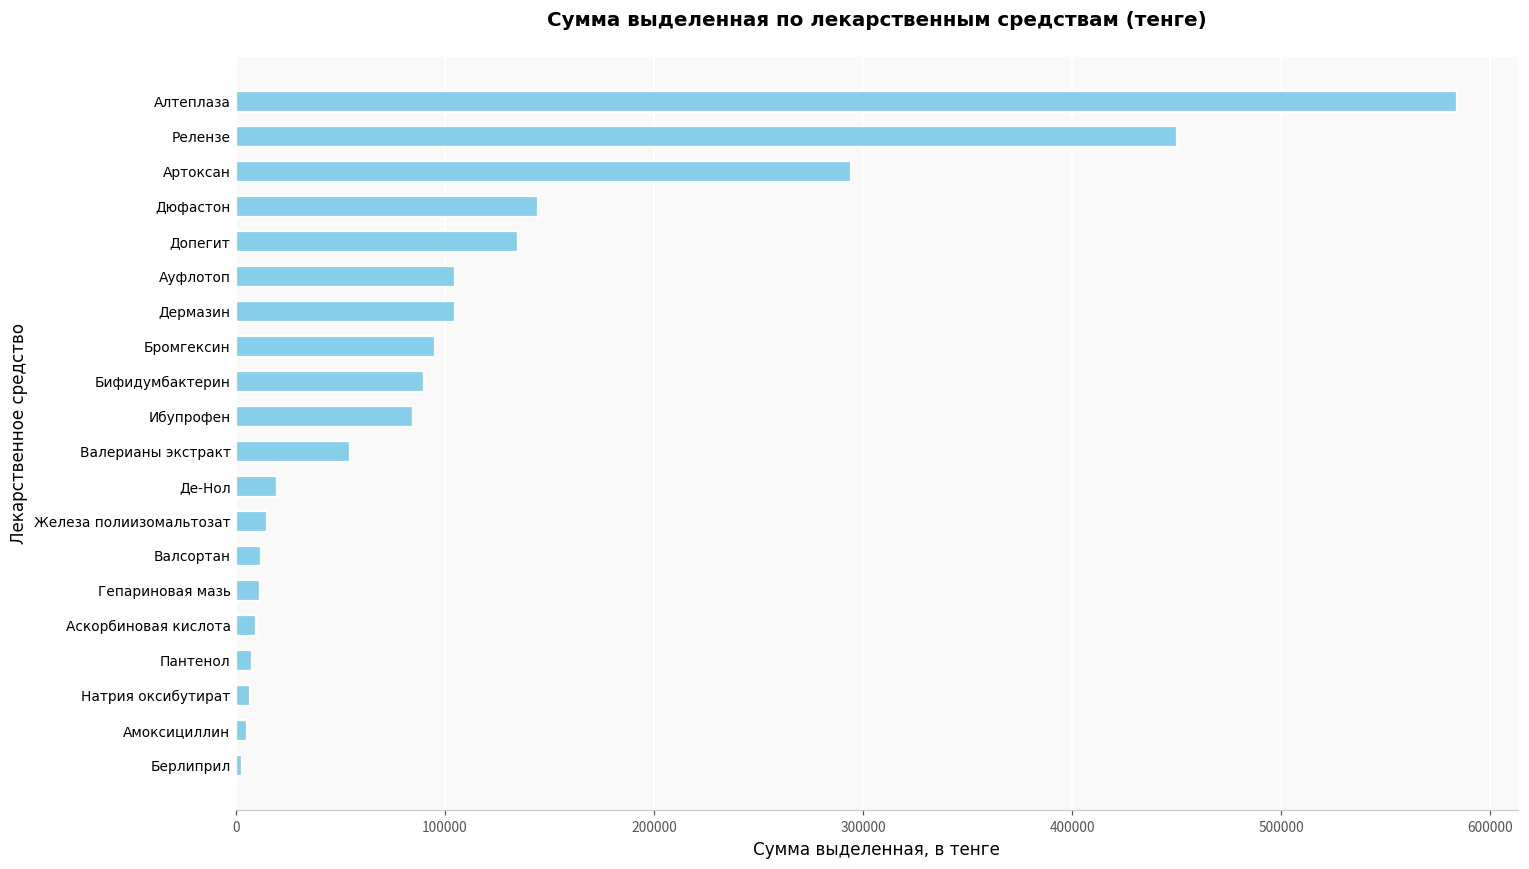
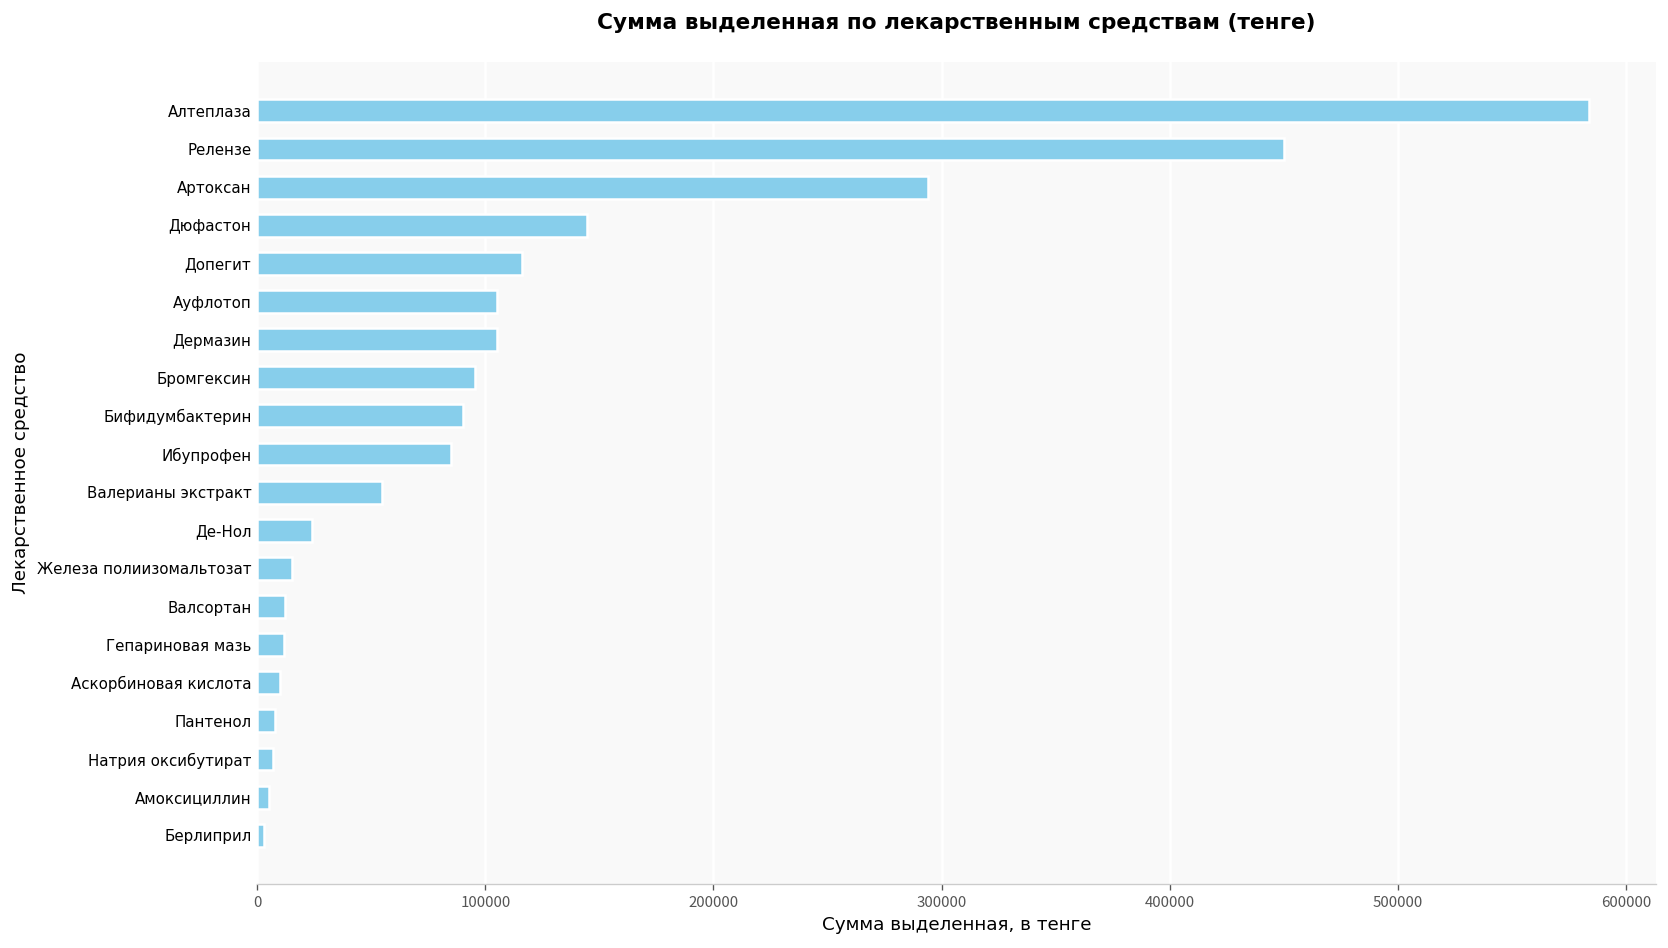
  {
    "Алтеплаза": 584000,
    "Релензе": 450000,
    "Артоксан": 294000,
    "Дюфастон": 144000,
-   "Допегит": 135000,
+   "Допегит": 116000,
    "Ауфлотоп": 105000,
    "Дермазин": 105000,
    "Бромгексин": 95000,
    "Бифидумбактерин": 90000,
    "Ибупрофен": 85000,
    "Валерианы экстракт": 55000,
-   "Де-Нол": 20000,
+   "Де-Нол": 24000,
    "Железа полиизомальтозат": 15000,
    "Валсортан": 12000,
    "Гепариновая мазь": 12000,
    "Аскорбиновая кислота": 10000,
    "Пантенол": 8000,
    "Натрия оксибутират": 7000,
    "Амоксициллин": 5000,
    "Берлиприл": 3000
  }
